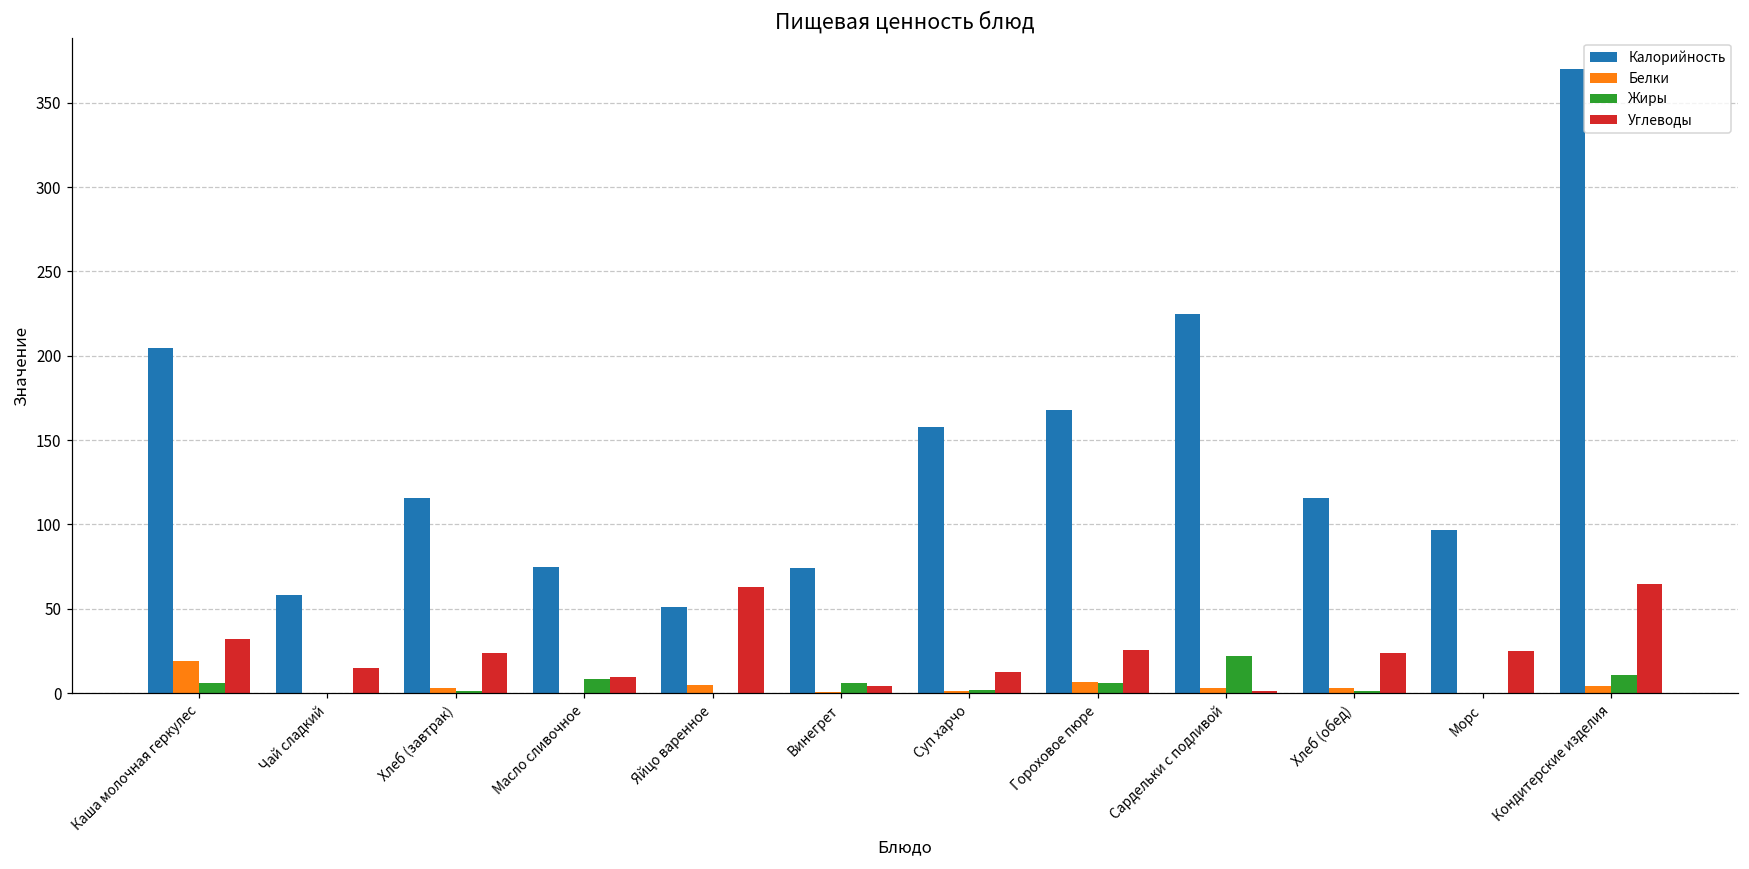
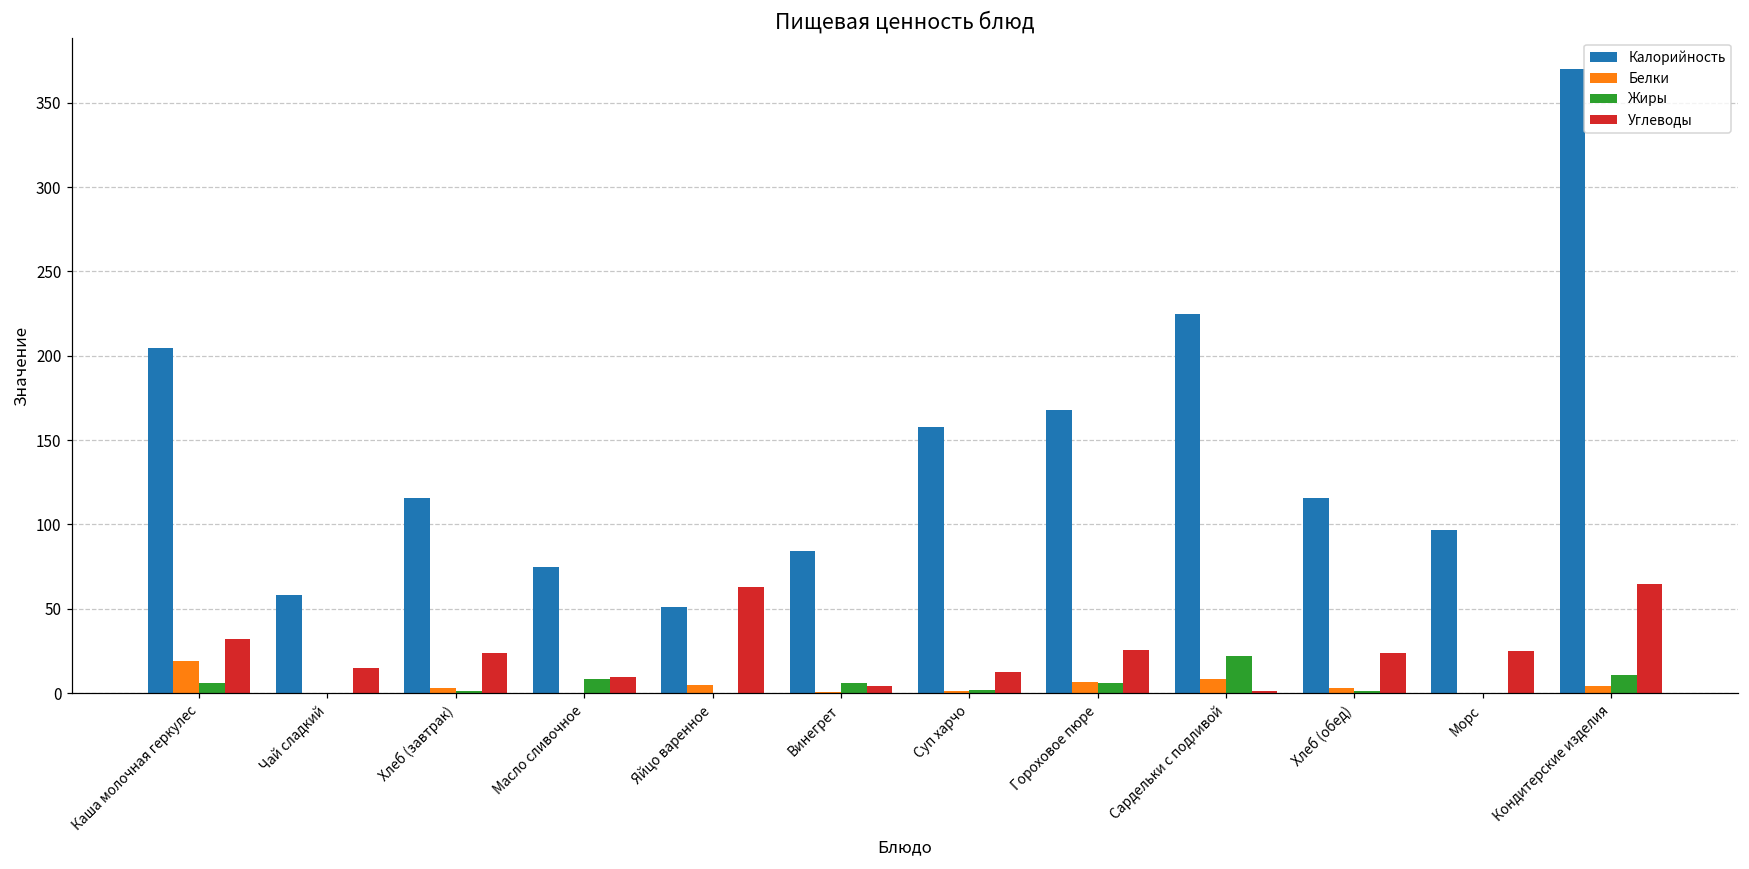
  {
    "Калорийность": {
      "Каша молочная геркулес": 205,
      "Чай сладкий": 58,
      "Хлеб (завтрак)": 116,
      "Масло сливочное": 75,
      "Яйцо варенное": 51,
-     "Винегрет": 74,
+     "Винегрет": 84,
      "Суп харчо": 158,
      "Гороховое пюре": 168,
      "Сардельки с подливой": 225,
      "Хлеб (обед)": 116,
      "Морс": 97,
      "Кондитерские изделия": 370
    },
    "Белки": {
      "Каша молочная геркулес": 19,
      "Хлеб (завтрак)": 3,
      "Яйцо варенное": 5,
      "Гороховое пюре": 7,
-     "Сардельки с подливой": 3,
+     "Сардельки с подливой": 8,
      "Хлеб (обед)": 3,
      "Кондитерские изделия": 4
    },
    "Жиры": {
      "Каша молочная геркулес": 6,
      "Чай сладкий": 0,
      "Масло сливочное": 8,
      "Винегрет": 6,
      "Суп харчо": 2,
      "Гороховое пюре": 6,
      "Сардельки с подливой": 22,
      "Морс": 0,
      "Кондитерские изделия": 11
    },
    "Углеводы": {
      "Каша молочная геркулес": 32,
      "Чай сладкий": 15,
      "Хлеб (завтрак)": 24,
      "Масло сливочное": 9,
      "Яйцо варенное": 63,
      "Винегрет": 4,
      "Суп харчо": 13,
      "Гороховое пюре": 25,
      "Хлеб (обед)": 24,
      "Морс": 25,
      "Кондитерские изделия": 65
    }
  }
